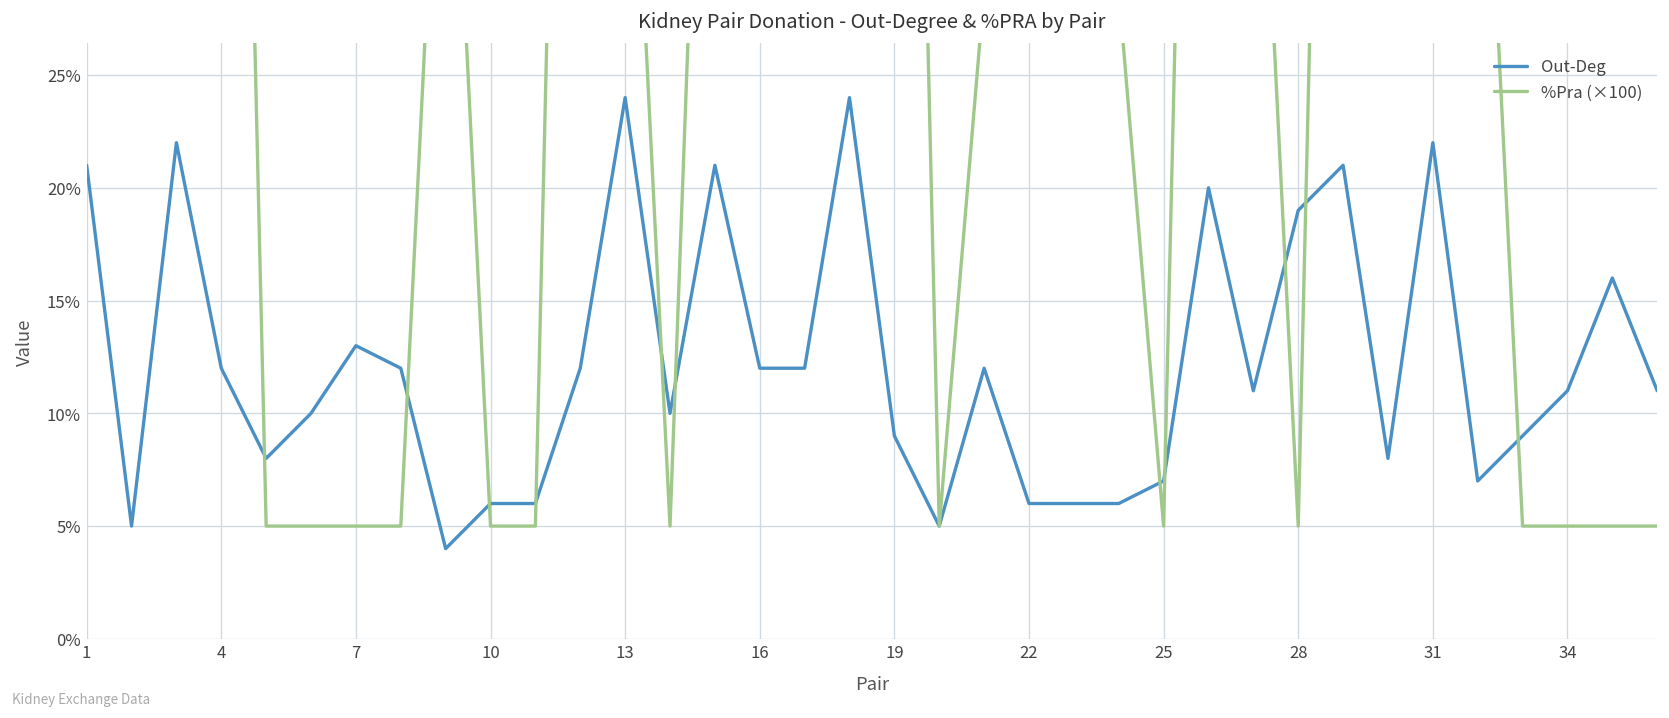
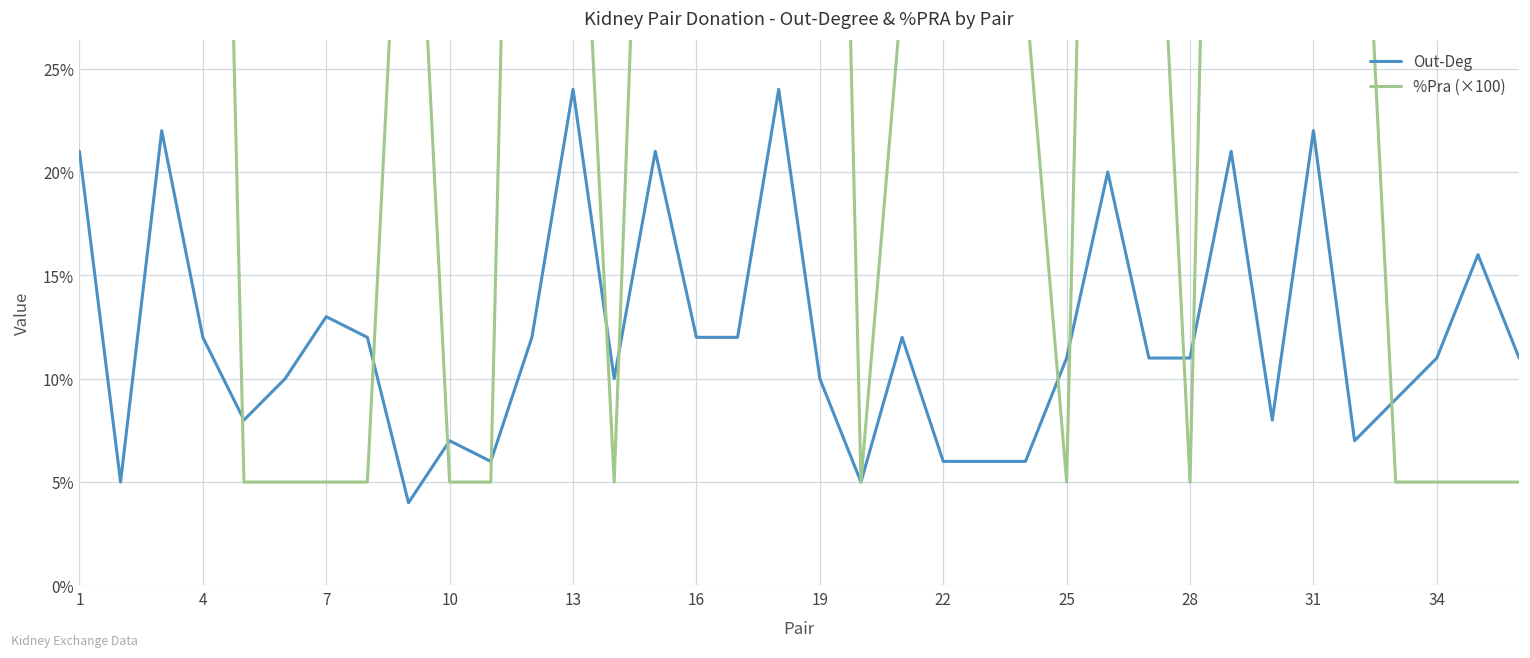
  {
    "Out-Deg": {
      "1": "21%",
      "4": "12%",
      "7": "13%",
-     "10": "6%",
+     "10": "7%",
      "13": "24%",
      "16": "12%",
-     "19": "9%",
+     "19": "10%",
      "22": "6%",
-     "25": "7%",
-     "28": "19%",
+     "25": "11%",
+     "28": "11%",
      "31": "22%",
      "34": "11%"
    },
    "%Pra (×100)": {
      "7": "5%",
      "10": "5%",
      "25": "5%",
      "28": "5%",
      "34": "5%"
    }
  }
